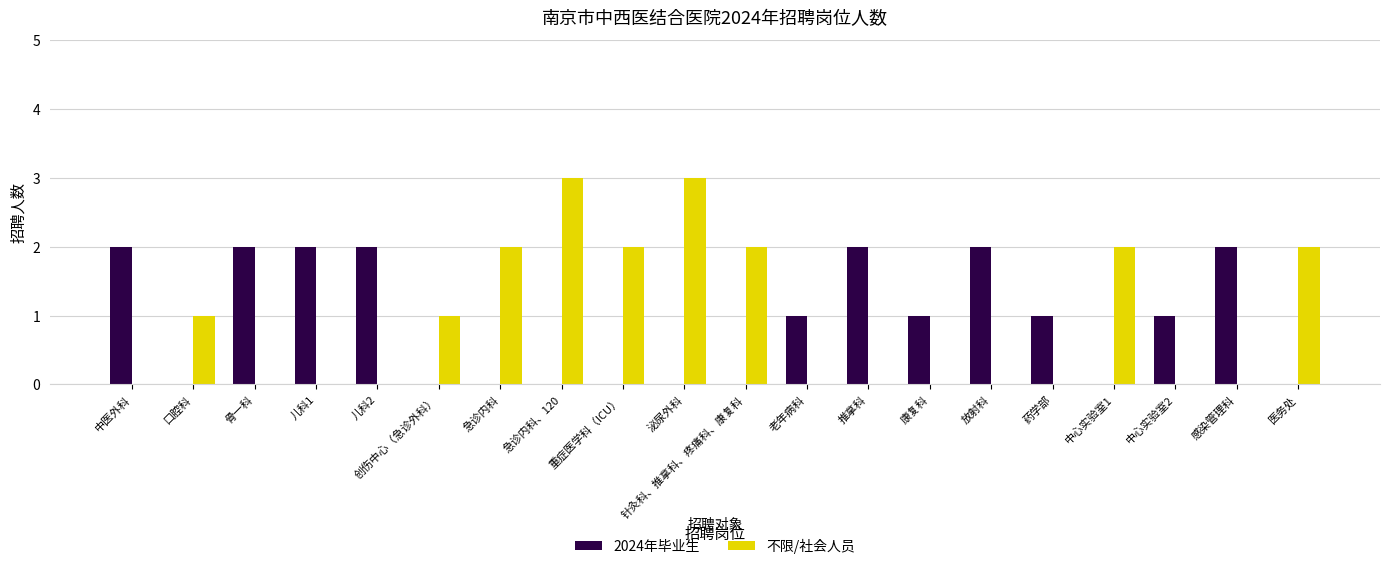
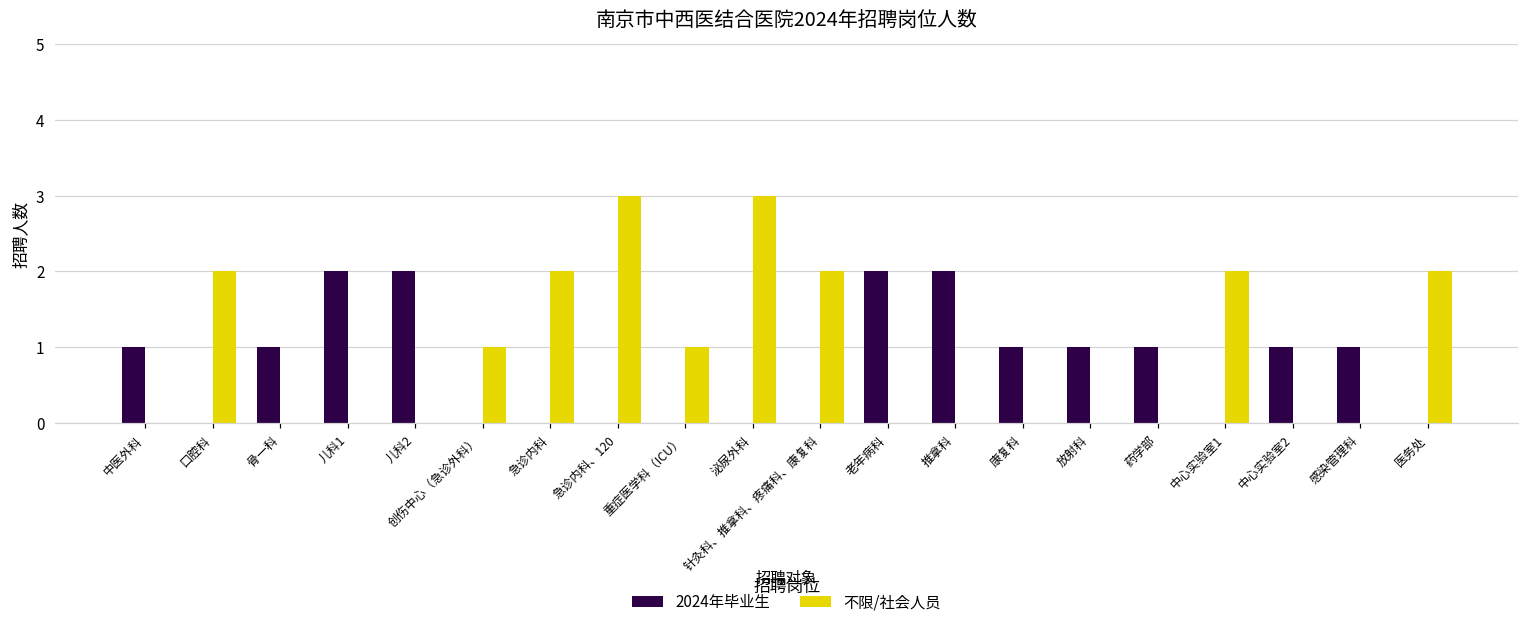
  {
    "2024年毕业生": {
-     "中医外科": 2,
+     "中医外科": 1,
      "口腔科": 0,
-     "骨一科": 2,
+     "骨一科": 1,
      "儿科1": 2,
      "儿科2": 2,
      "创伤中心（急诊外科）": 0,
      "急诊内科": 0,
      "急诊内科、120": 0,
      "重症医学科（ICU）": 0,
      "泌尿外科": 0,
      "针灸科、推拿科、疼痛科、康复科": 0,
-     "老年病科": 1,
+     "老年病科": 2,
      "推拿科": 2,
      "康复科": 1,
-     "放射科": 2,
+     "放射科": 1,
      "药学部": 1,
      "中心实验室1": 0,
      "中心实验室2": 1,
-     "感染管理科": 2,
+     "感染管理科": 1,
      "医务处": 0
    },
    "不限/社会人员": {
      "中医外科": 0,
-     "口腔科": 1,
+     "口腔科": 2,
      "骨一科": 0,
      "儿科1": 0,
      "儿科2": 0,
      "创伤中心（急诊外科）": 1,
      "急诊内科": 2,
      "急诊内科、120": 3,
-     "重症医学科（ICU）": 2,
+     "重症医学科（ICU）": 1,
      "泌尿外科": 3,
      "针灸科、推拿科、疼痛科、康复科": 2,
      "老年病科": 0,
      "推拿科": 0,
      "康复科": 0,
      "放射科": 0,
      "药学部": 0,
      "中心实验室1": 2,
      "中心实验室2": 0,
      "感染管理科": 0,
      "医务处": 2
    }
  }
